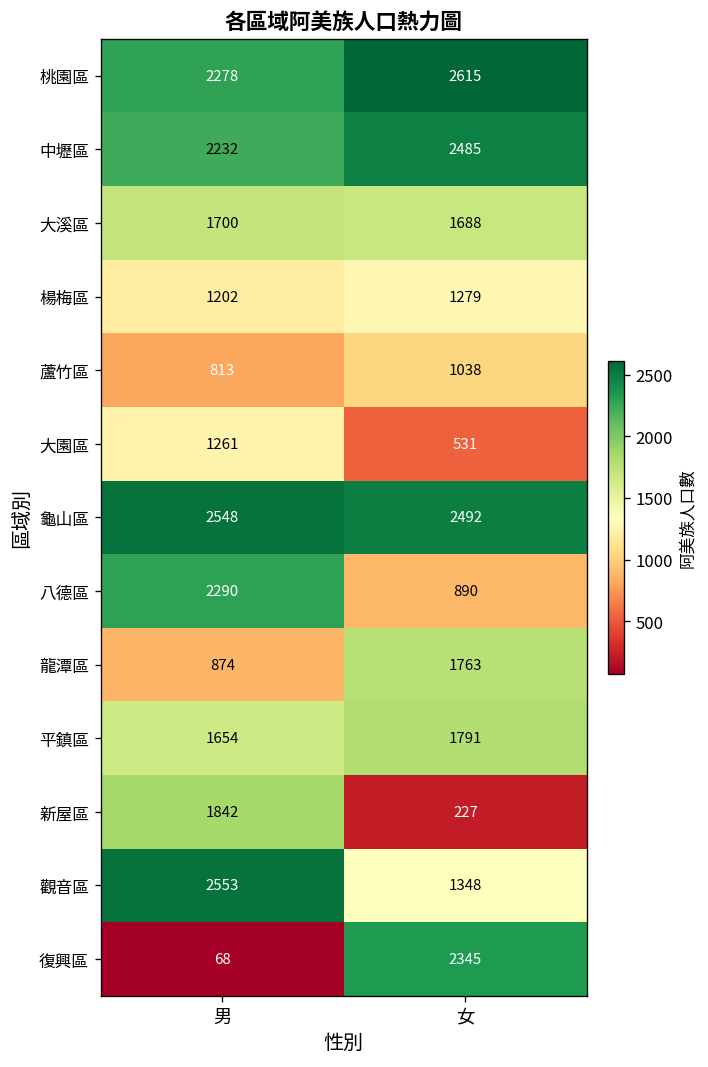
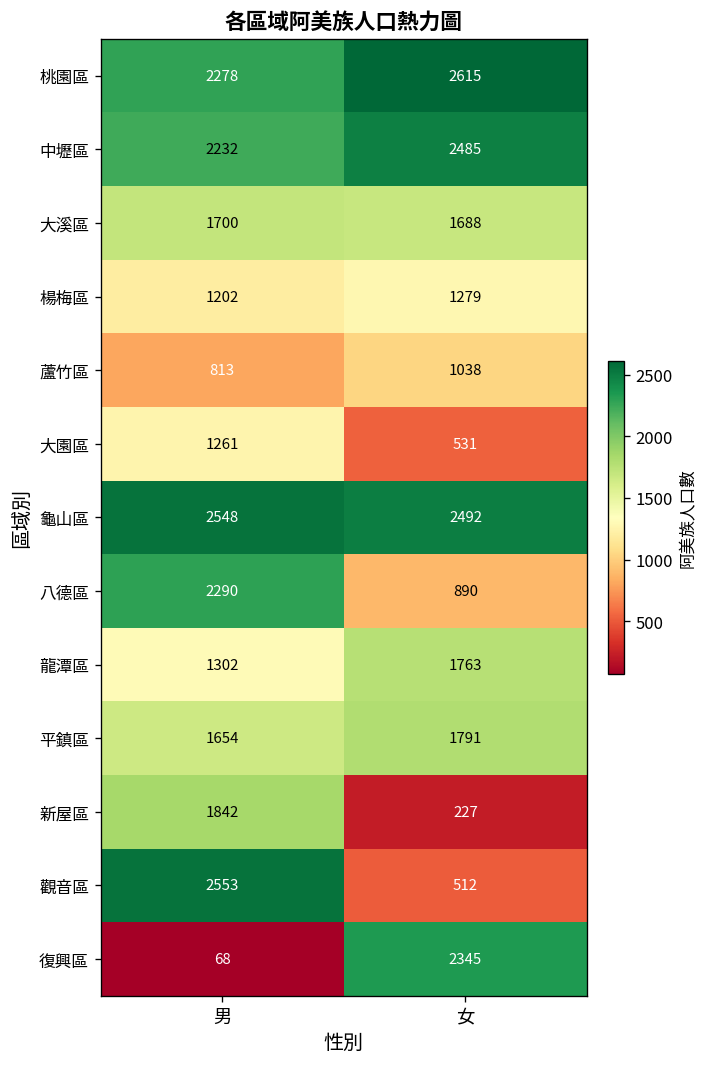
  {
    "桃園區": {
      "男": 2278,
      "女": 2615
    },
    "中壢區": {
      "男": 2232,
      "女": 2485
    },
    "大溪區": {
      "男": 1700,
      "女": 1688
    },
    "楊梅區": {
      "男": 1202,
      "女": 1279
    },
    "蘆竹區": {
      "男": 813,
      "女": 1038
    },
    "大園區": {
      "男": 1261,
      "女": 531
    },
    "龜山區": {
      "男": 2548,
      "女": 2492
    },
    "八德區": {
      "男": 2290,
      "女": 890
    },
    "龍潭區": {
-     "男": 874,
+     "男": 1302,
      "女": 1763
    },
    "平鎮區": {
      "男": 1654,
      "女": 1791
    },
    "新屋區": {
      "男": 1842,
      "女": 227
    },
    "觀音區": {
      "男": 2553,
-     "女": 1348
+     "女": 512
    },
    "復興區": {
      "男": 68,
      "女": 2345
    }
  }
